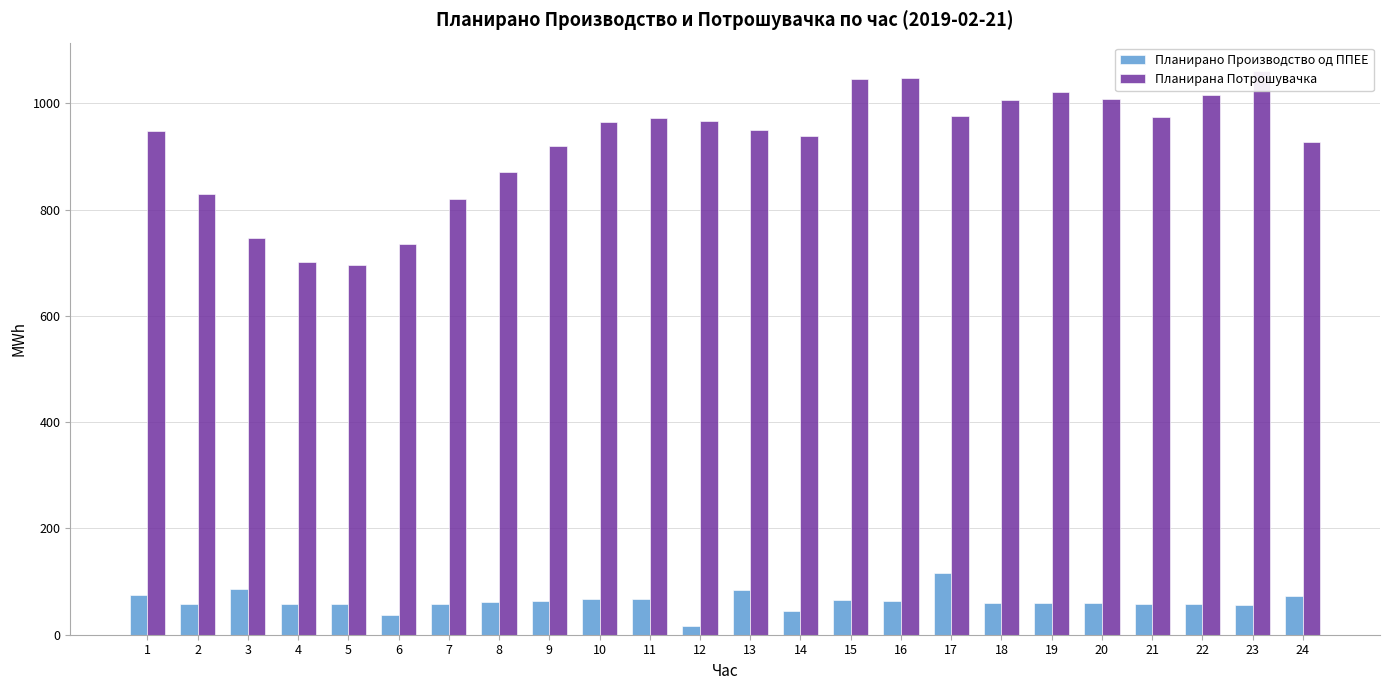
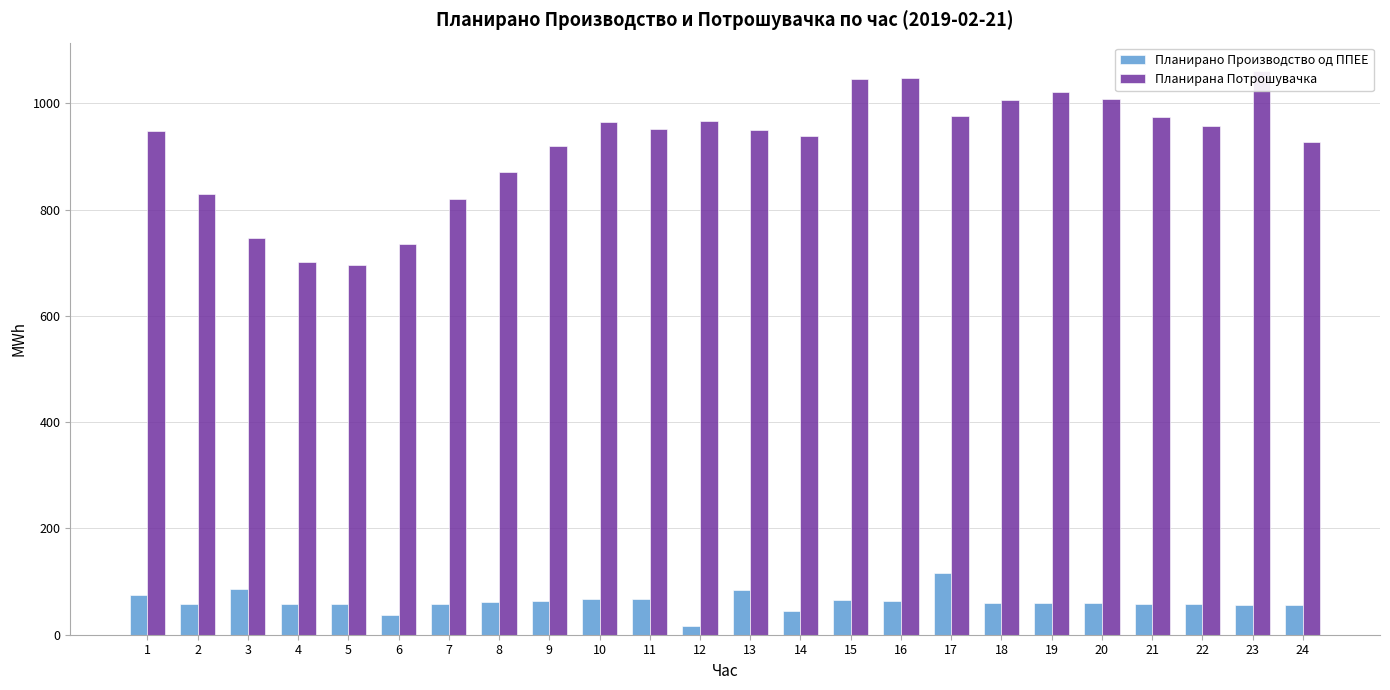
  {
    "Планирано Производство од ППЕЕ": {
      "1": 70,
      "2": 60,
      "3": 90,
      "4": 60,
      "5": 60,
      "6": 40,
      "7": 60,
      "8": 60,
      "9": 60,
      "10": 70,
      "11": 70,
      "12": 20,
      "13": 80,
      "14": 40,
      "15": 60,
      "16": 60,
      "17": 120,
      "18": 60,
      "19": 60,
      "20": 60,
      "21": 60,
      "22": 60,
      "23": 60,
-     "24": 70
+     "24": 60
    },
    "Планирана Потрошувачка": {
      "1": 950,
      "2": 830,
      "3": 750,
      "4": 700,
      "5": 700,
      "6": 740,
      "7": 820,
      "8": 870,
      "9": 920,
      "10": 960,
-     "11": 970,
+     "11": 950,
      "12": 970,
      "13": 950,
      "14": 940,
      "15": 1050,
      "16": 1050,
      "17": 980,
      "18": 1010,
      "19": 1020,
      "20": 1010,
      "21": 980,
-     "22": 1010,
+     "22": 960,
      "24": 930
    }
  }
